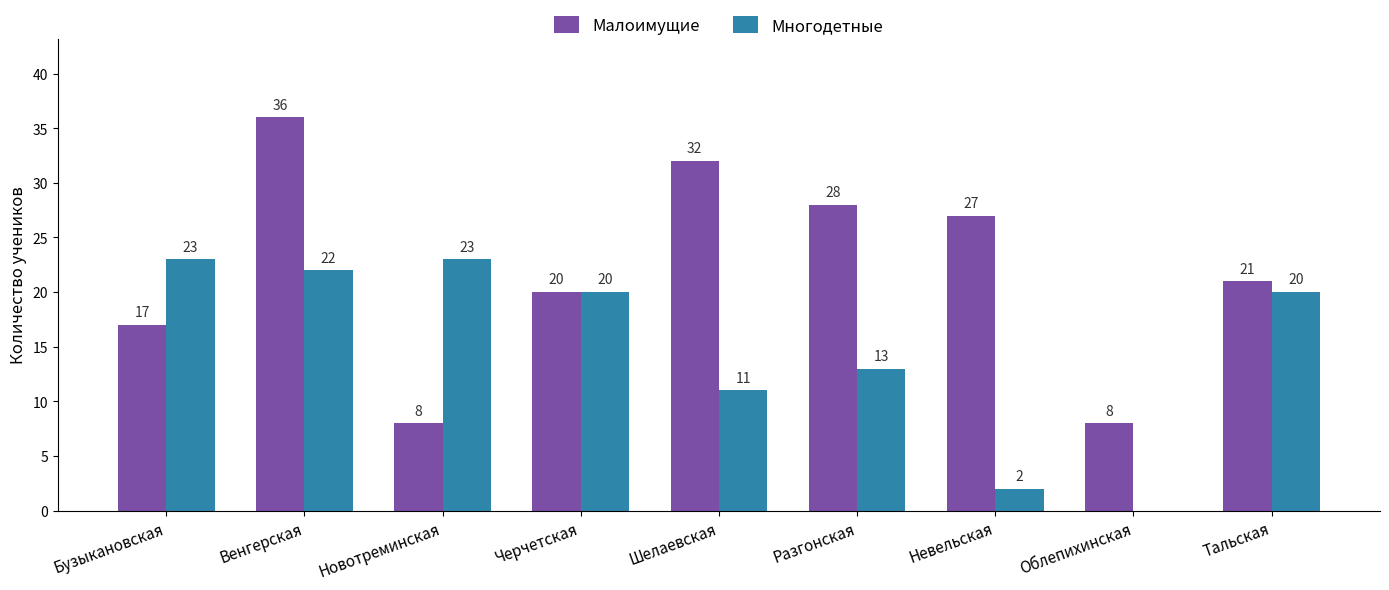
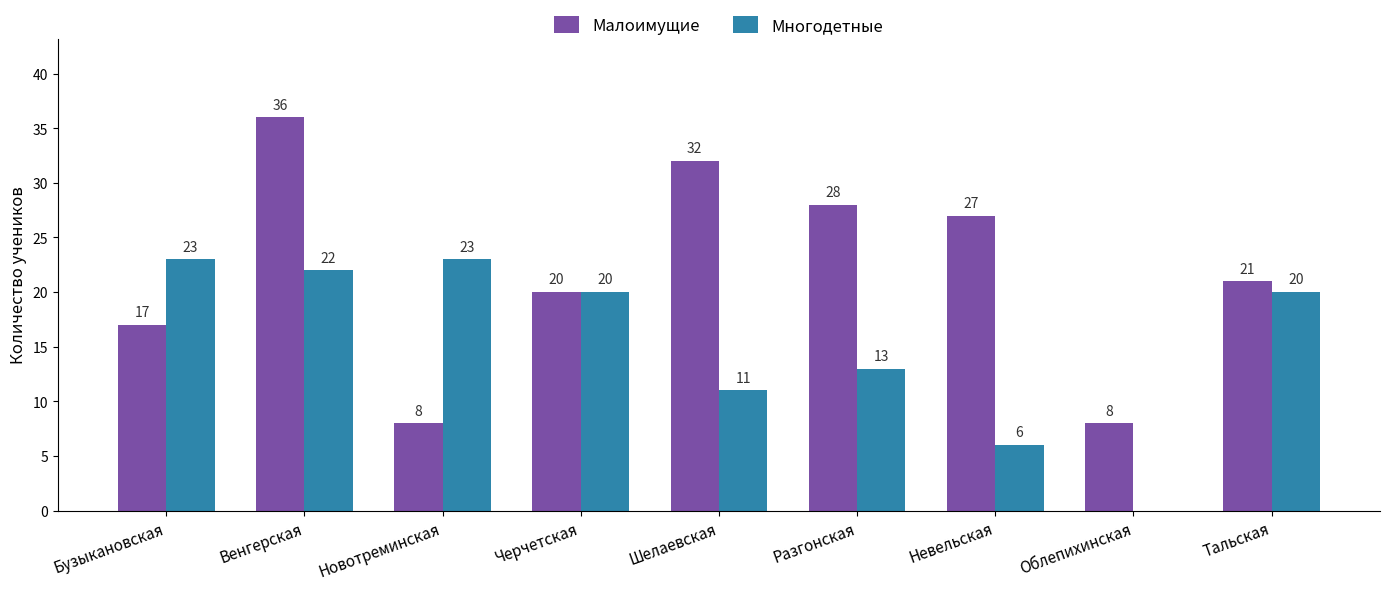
  {
    "Малоимущие": {
      "Бузыкановская": 17,
      "Венгерская": 36,
      "Новотреминская": 8,
      "Черчетская": 20,
      "Шелаевская": 32,
      "Разгонская": 28,
      "Невельская": 27,
      "Облепихинская": 8,
      "Тальская": 21
    },
    "Многодетные": {
      "Бузыкановская": 23,
      "Венгерская": 22,
      "Новотреминская": 23,
      "Черчетская": 20,
      "Шелаевская": 11,
      "Разгонская": 13,
-     "Невельская": 2,
+     "Невельская": 6,
      "Тальская": 20
    }
  }
